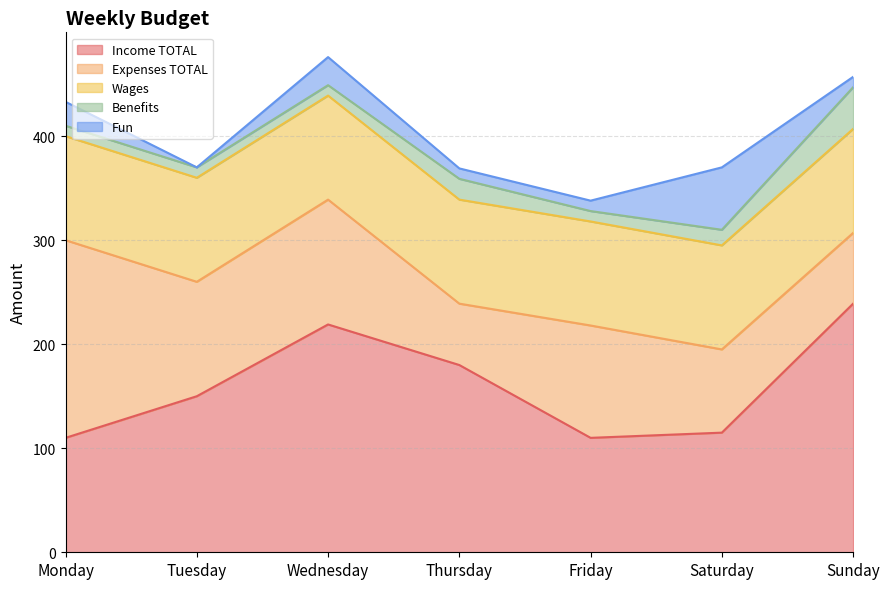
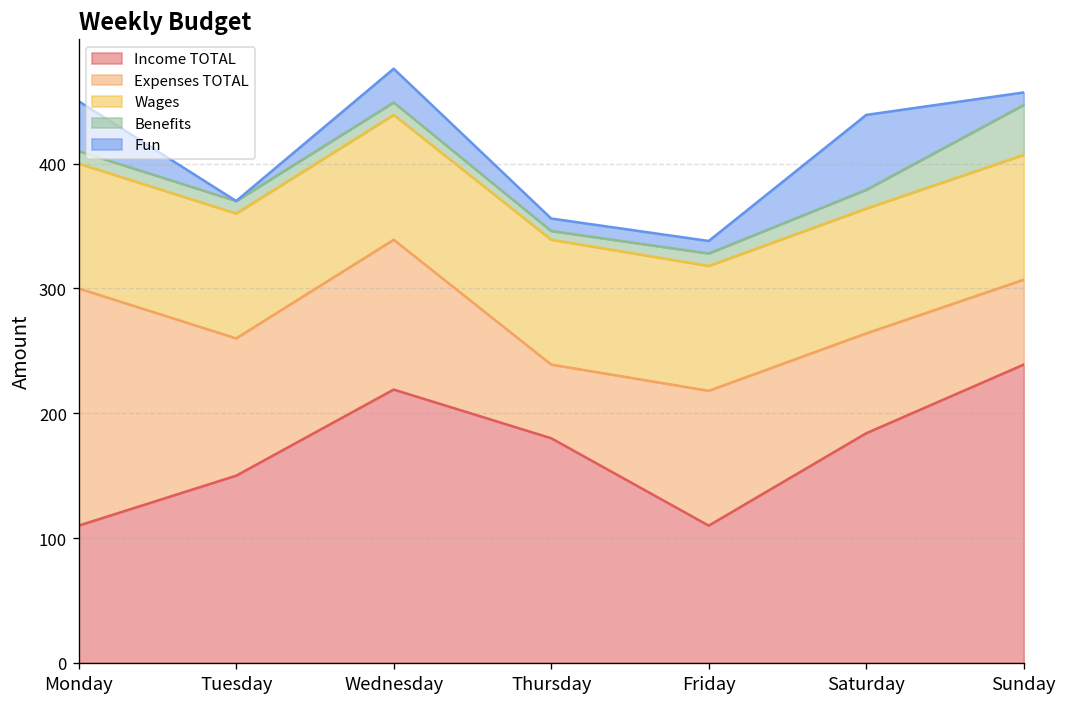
  {
    "Income TOTAL": {
      "Monday": 110,
      "Tuesday": 150,
      "Wednesday": 219,
      "Thursday": 180,
      "Friday": 110,
-     "Saturday": 115,
+     "Saturday": 184,
      "Sunday": 239
    },
    "Benefits": {
      "Monday": 10,
      "Wednesday": 10,
-     "Thursday": 20,
+     "Thursday": 7,
      "Friday": 10,
      "Saturday": 15,
      "Sunday": 40
    },
    "Fun": {
-     "Monday": 23,
+     "Monday": 40,
      "Wednesday": 27,
      "Thursday": 10,
      "Friday": 10,
      "Saturday": 60,
      "Sunday": 10
    }
  }
